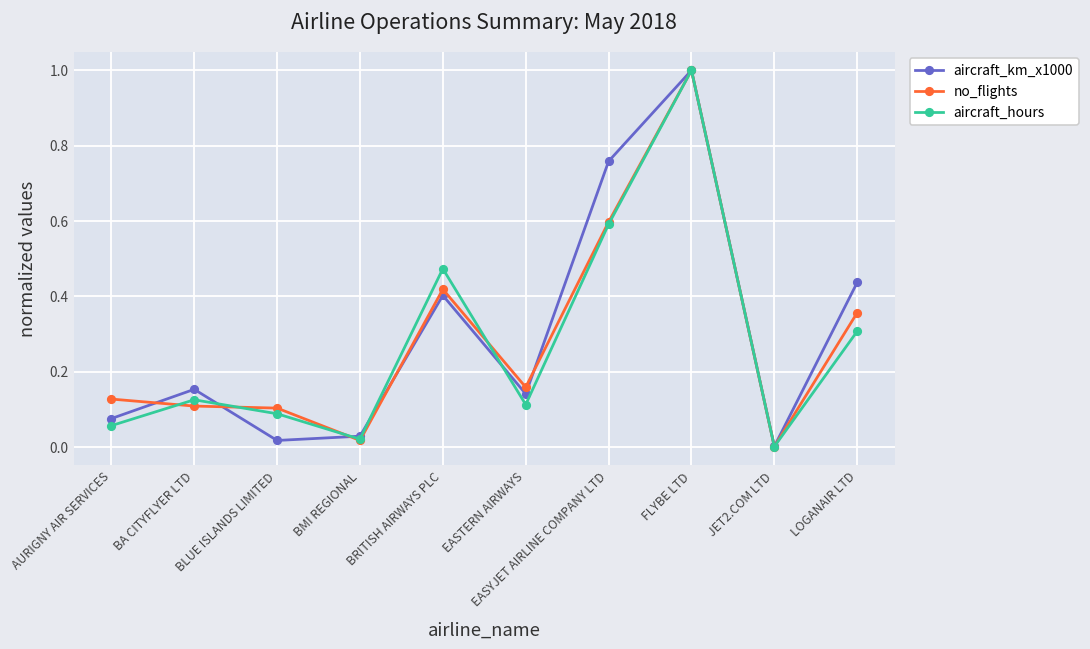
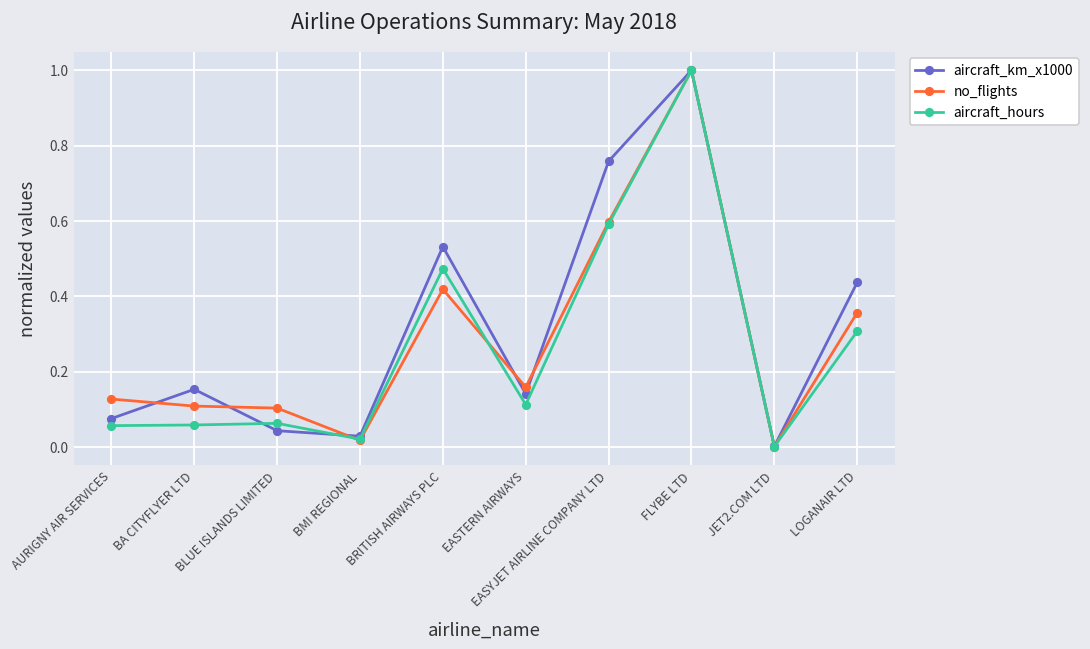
  {
    "aircraft_km_x1000": {
      "AURIGNY AIR SERVICES": 0.08,
      "BA CITYFLYER LTD": 0.15,
-     "BLUE ISLANDS LIMITED": 0.02,
+     "BLUE ISLANDS LIMITED": 0.04,
      "BMI REGIONAL": 0.03,
-     "BRITISH AIRWAYS PLC": 0.40,
+     "BRITISH AIRWAYS PLC": 0.53,
      "EASTERN AIRWAYS": 0.14,
      "EASYJET AIRLINE COMPANY LTD": 0.76,
      "LOGANAIR LTD": 0.44
    },
    "no_flights": {
      "AURIGNY AIR SERVICES": 0.13,
      "BA CITYFLYER LTD": 0.11,
      "BLUE ISLANDS LIMITED": 0.10,
      "BRITISH AIRWAYS PLC": 0.42,
      "EASTERN AIRWAYS": 0.16,
      "LOGANAIR LTD": 0.36
    },
    "aircraft_hours": {
      "AURIGNY AIR SERVICES": 0.06,
-     "BA CITYFLYER LTD": 0.13,
-     "BLUE ISLANDS LIMITED": 0.09,
+     "BA CITYFLYER LTD": 0.06,
+     "BLUE ISLANDS LIMITED": 0.06,
      "BRITISH AIRWAYS PLC": 0.47,
      "EASTERN AIRWAYS": 0.11,
      "LOGANAIR LTD": 0.31
    }
  }
